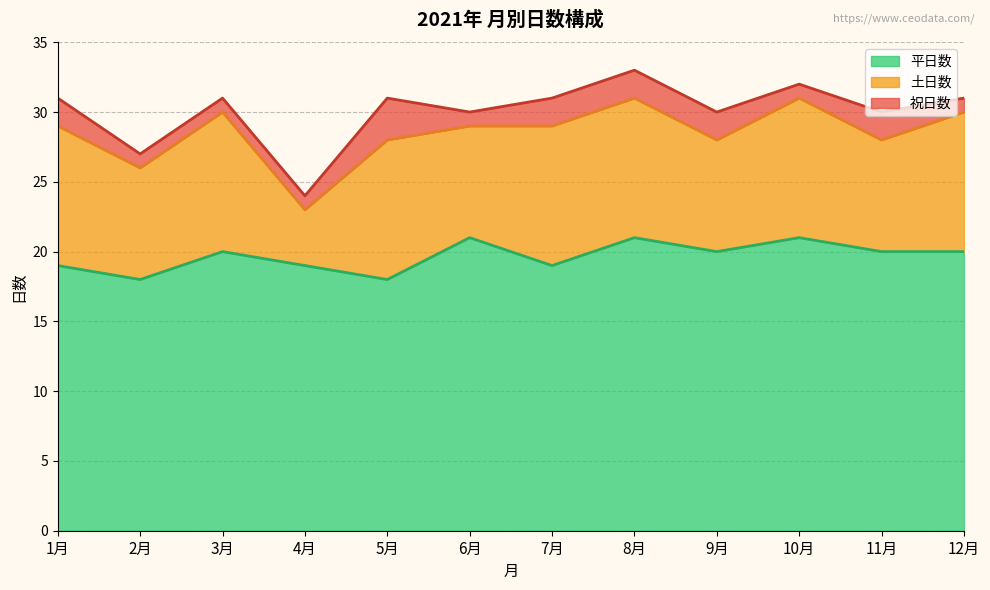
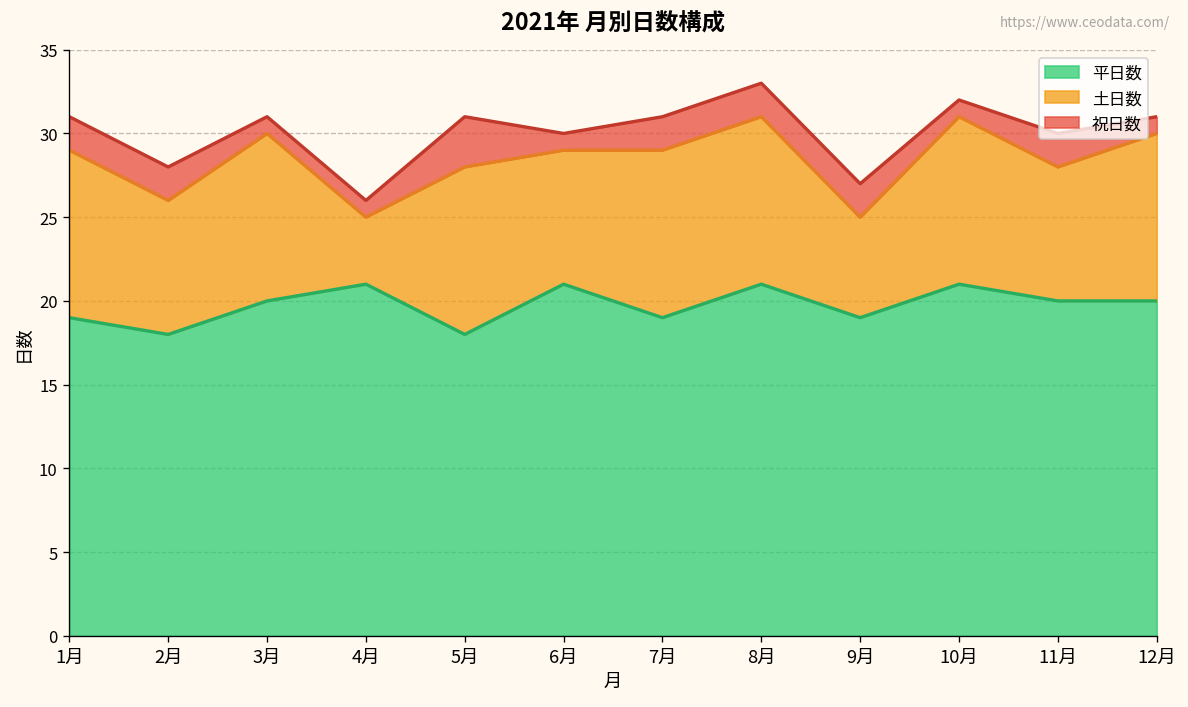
  {
    "平日数": {
      "1月": 19,
      "2月": 18,
      "3月": 20,
-     "4月": 19,
+     "4月": 21,
      "5月": 18,
      "6月": 21,
      "7月": 19,
      "8月": 21,
-     "9月": 20,
+     "9月": 19,
      "10月": 21,
      "11月": 20,
      "12月": 20
    },
    "土日数": {
      "1月": 10,
      "2月": 8,
      "3月": 10,
      "4月": 4,
      "5月": 10,
      "6月": 8,
      "7月": 10,
      "8月": 10,
-     "9月": 8,
+     "9月": 6,
      "10月": 10,
      "11月": 8,
      "12月": 10
    },
    "祝日数": {
      "1月": 2,
-     "2月": 1,
+     "2月": 2,
      "3月": 1,
      "4月": 1,
      "5月": 3,
      "6月": 1,
      "7月": 2,
      "8月": 2,
      "9月": 2,
      "10月": 1,
      "12月": 1
    }
  }
